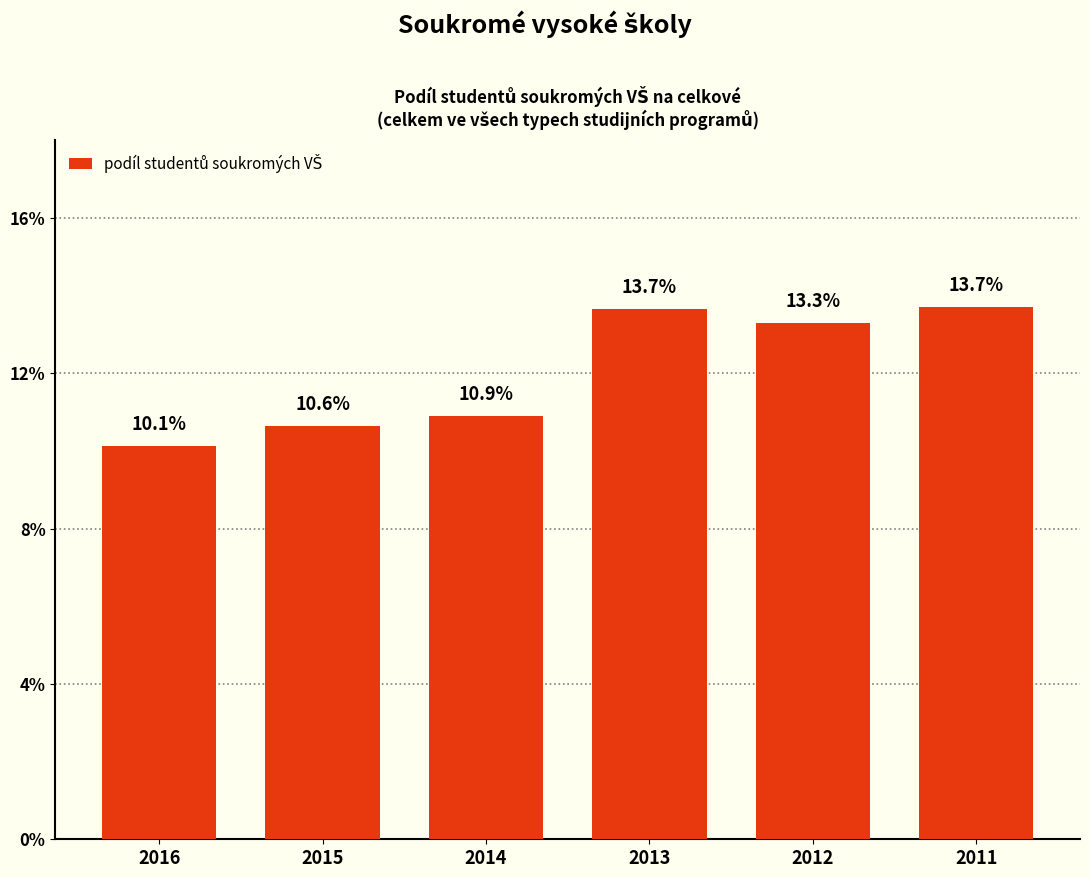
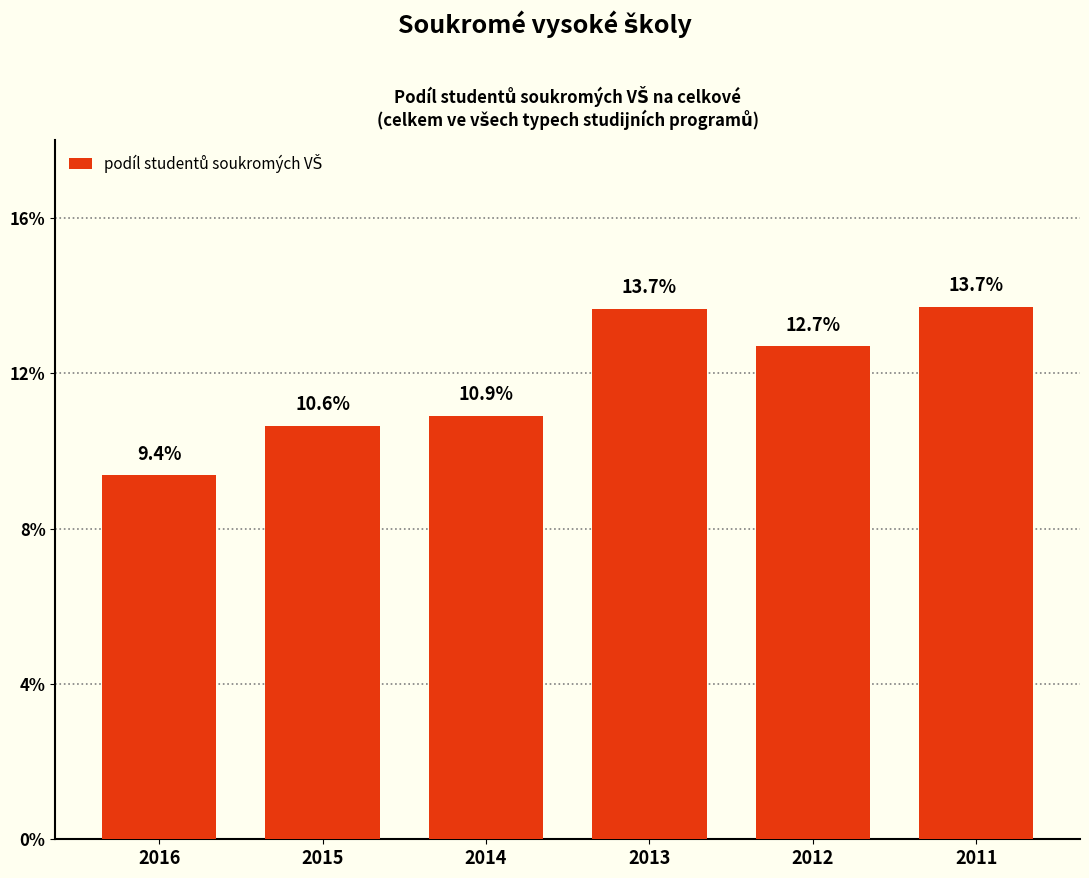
  {
-   "2016": "10.1%",
+   "2016": "9.4%",
    "2015": "10.6%",
    "2014": "10.9%",
    "2013": "13.7%",
-   "2012": "13.3%",
+   "2012": "12.7%",
    "2011": "13.7%"
  }
